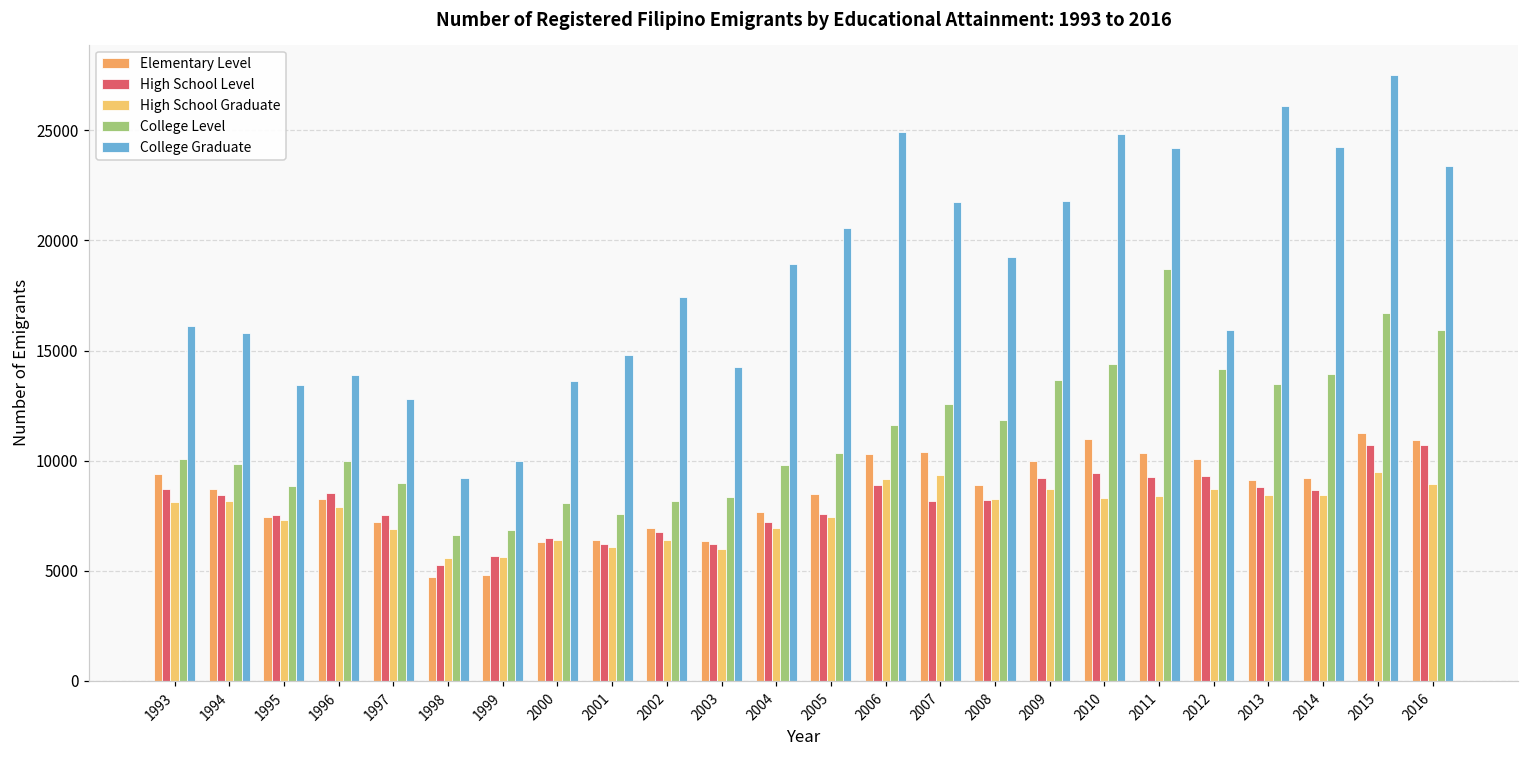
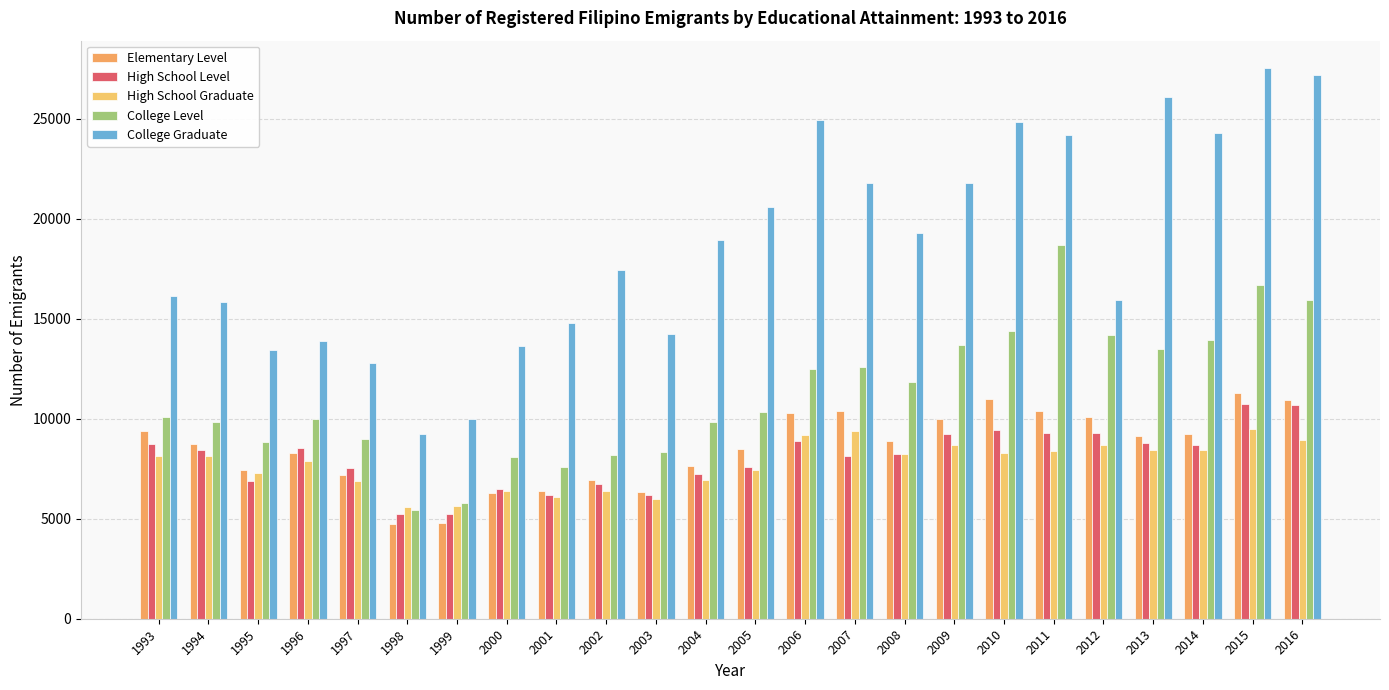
  {
    "High School Level": {
      "1993": 8700,
      "1994": 8400,
-     "1995": 7500,
+     "1995": 6900,
      "1996": 8500,
      "1997": 7500,
      "1998": 5200,
-     "1999": 5700,
+     "1999": 5300,
      "2000": 6500,
      "2001": 6200,
      "2002": 6700,
      "2003": 6200,
      "2004": 7200,
      "2005": 7600,
      "2006": 8900,
      "2007": 8200,
      "2008": 8200,
      "2009": 9200,
      "2010": 9400,
      "2011": 9300,
      "2012": 9300,
      "2013": 8800,
      "2014": 8700,
      "2015": 10700,
      "2016": 10700
    },
    "College Level": {
      "1993": 10100,
      "1994": 9800,
      "1995": 8800,
      "1996": 10000,
      "1997": 9000,
-     "1998": 6600,
-     "1999": 6900,
+     "1998": 5500,
+     "1999": 5800,
      "2000": 8100,
      "2001": 7600,
      "2002": 8200,
      "2003": 8300,
      "2004": 9800,
      "2005": 10400,
-     "2006": 11600,
+     "2006": 12500,
      "2007": 12600,
      "2008": 11900,
      "2009": 13700,
      "2010": 14400,
      "2011": 18700,
      "2012": 14200,
      "2013": 13500,
      "2014": 13900,
      "2015": 16700,
      "2016": 15900
    },
    "College Graduate": {
      "1993": 16100,
      "1994": 15800,
      "1995": 13400,
      "1996": 13900,
      "1997": 12800,
      "1998": 9200,
      "1999": 10000,
      "2000": 13600,
      "2001": 14800,
      "2002": 17400,
      "2003": 14200,
      "2004": 18900,
      "2005": 20600,
      "2006": 24900,
      "2007": 21800,
      "2008": 19300,
      "2009": 21800,
      "2010": 24800,
      "2011": 24200,
      "2012": 15900,
      "2013": 26100,
      "2014": 24300,
      "2015": 27500,
-     "2016": 23400
+     "2016": 27200
    }
  }
